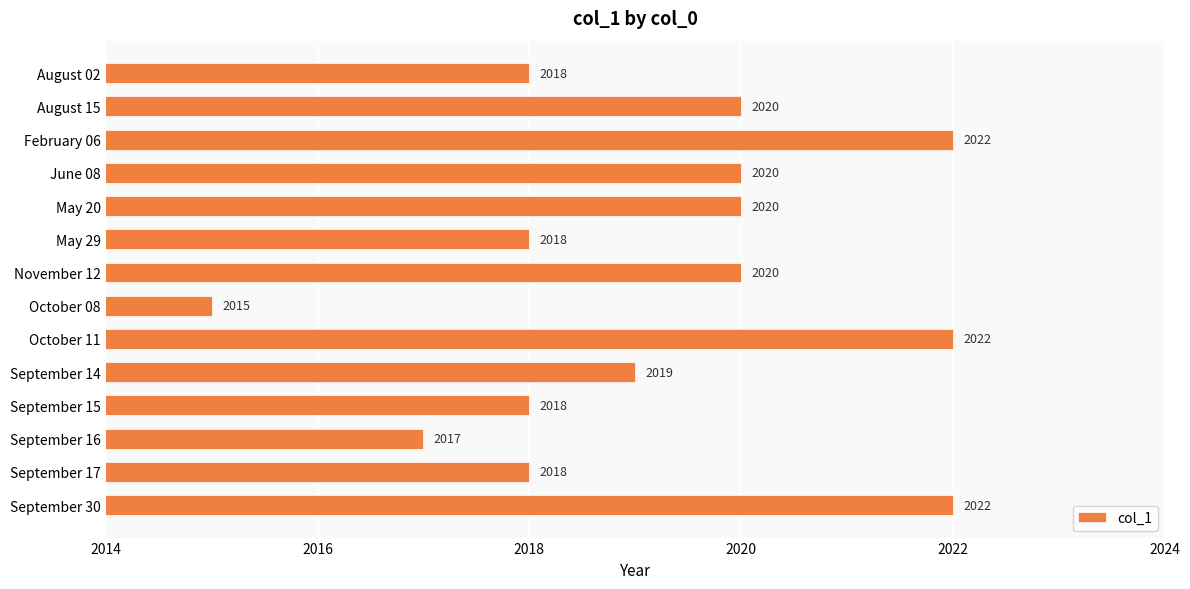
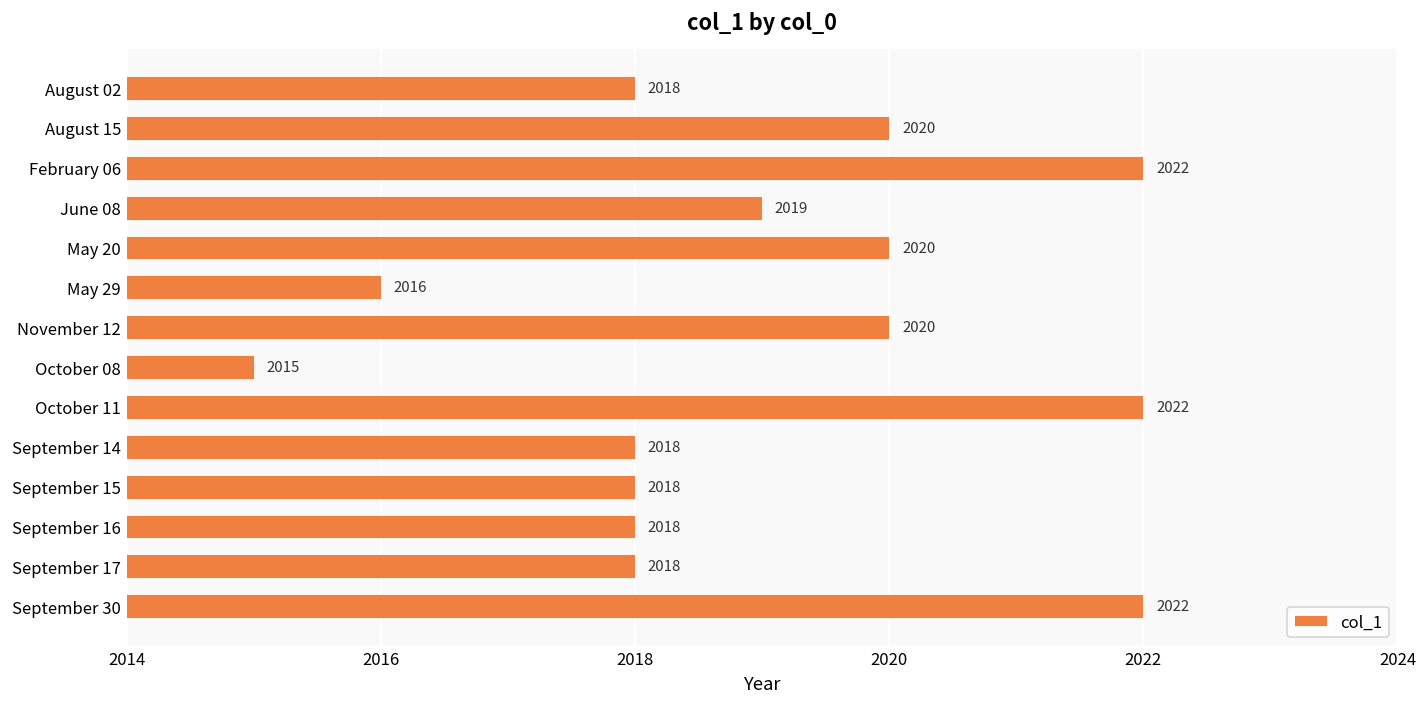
  {
    "August 02": 2018,
    "August 15": 2020,
    "February 06": 2022,
-   "June 08": 2020,
+   "June 08": 2019,
    "May 20": 2020,
-   "May 29": 2018,
+   "May 29": 2016,
    "November 12": 2020,
    "October 08": 2015,
    "October 11": 2022,
-   "September 14": 2019,
+   "September 14": 2018,
    "September 15": 2018,
-   "September 16": 2017,
+   "September 16": 2018,
    "September 17": 2018,
    "September 30": 2022
  }
